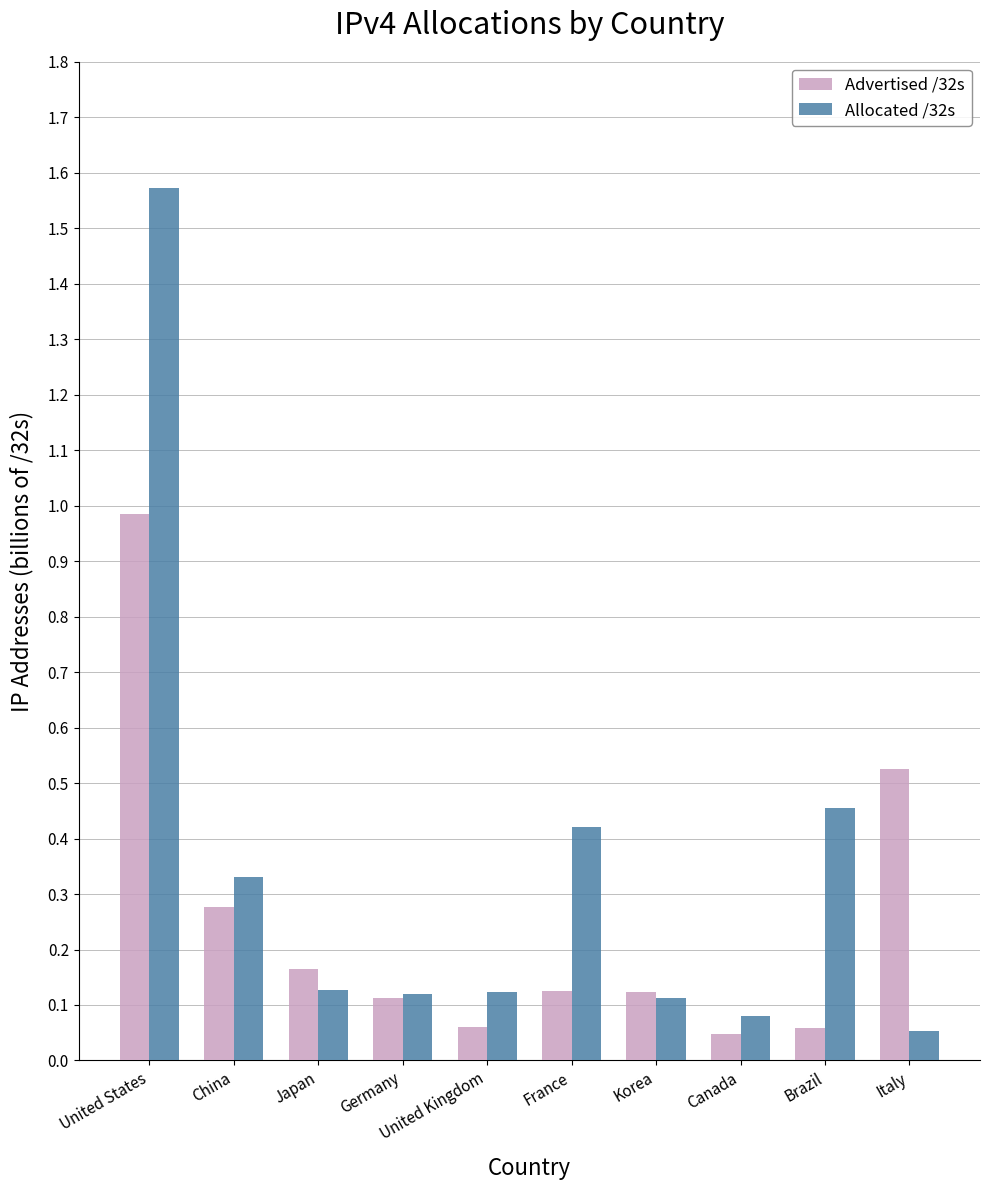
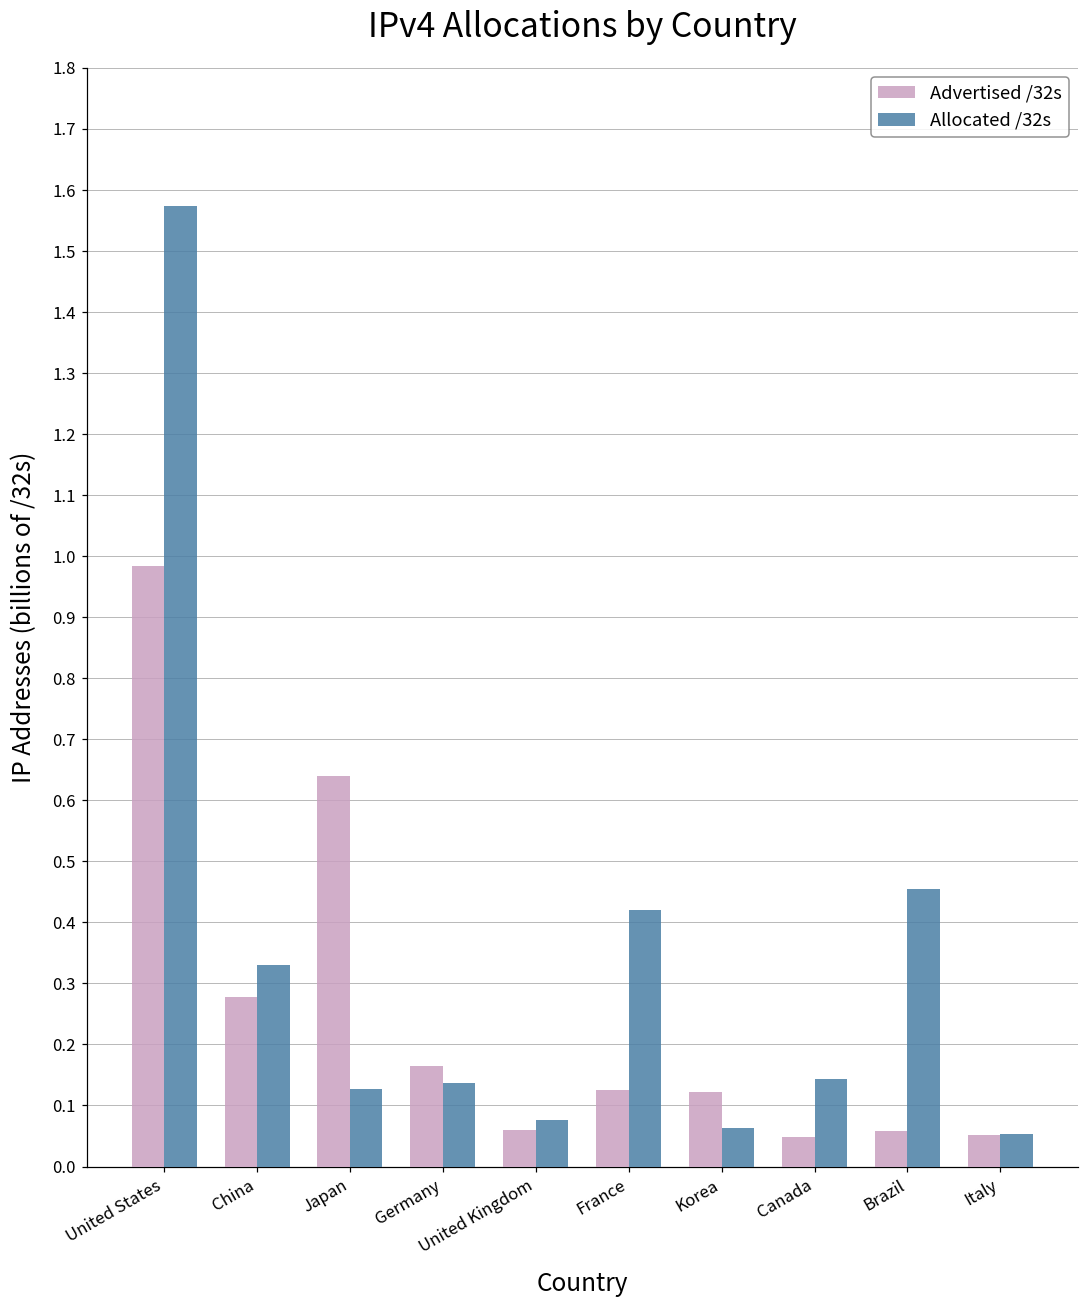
  {
    "Advertised /32s": {
      "United States": 0.98,
      "China": 0.28,
-     "Japan": 0.16,
-     "Germany": 0.11,
+     "Japan": 0.64,
+     "Germany": 0.16,
      "United Kingdom": 0.06,
      "France": 0.12,
      "Korea": 0.12,
      "Canada": 0.05,
      "Brazil": 0.06,
-     "Italy": 0.53
+     "Italy": 0.05
    },
    "Allocated /32s": {
      "United States": 1.57,
      "China": 0.33,
      "Japan": 0.13,
-     "Germany": 0.12,
-     "United Kingdom": 0.12,
+     "Germany": 0.14,
+     "United Kingdom": 0.08,
      "France": 0.42,
-     "Korea": 0.11,
-     "Canada": 0.08,
+     "Korea": 0.06,
+     "Canada": 0.14,
      "Brazil": 0.45,
      "Italy": 0.05
    }
  }
